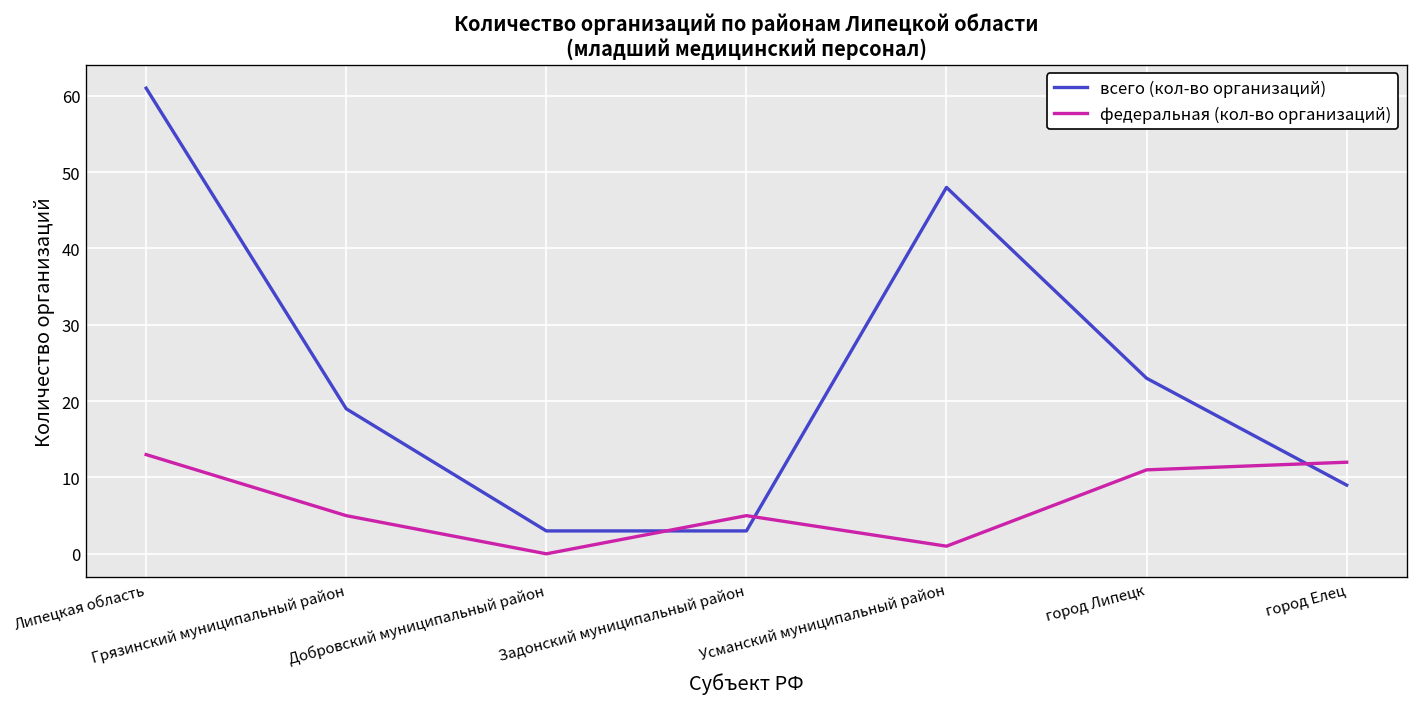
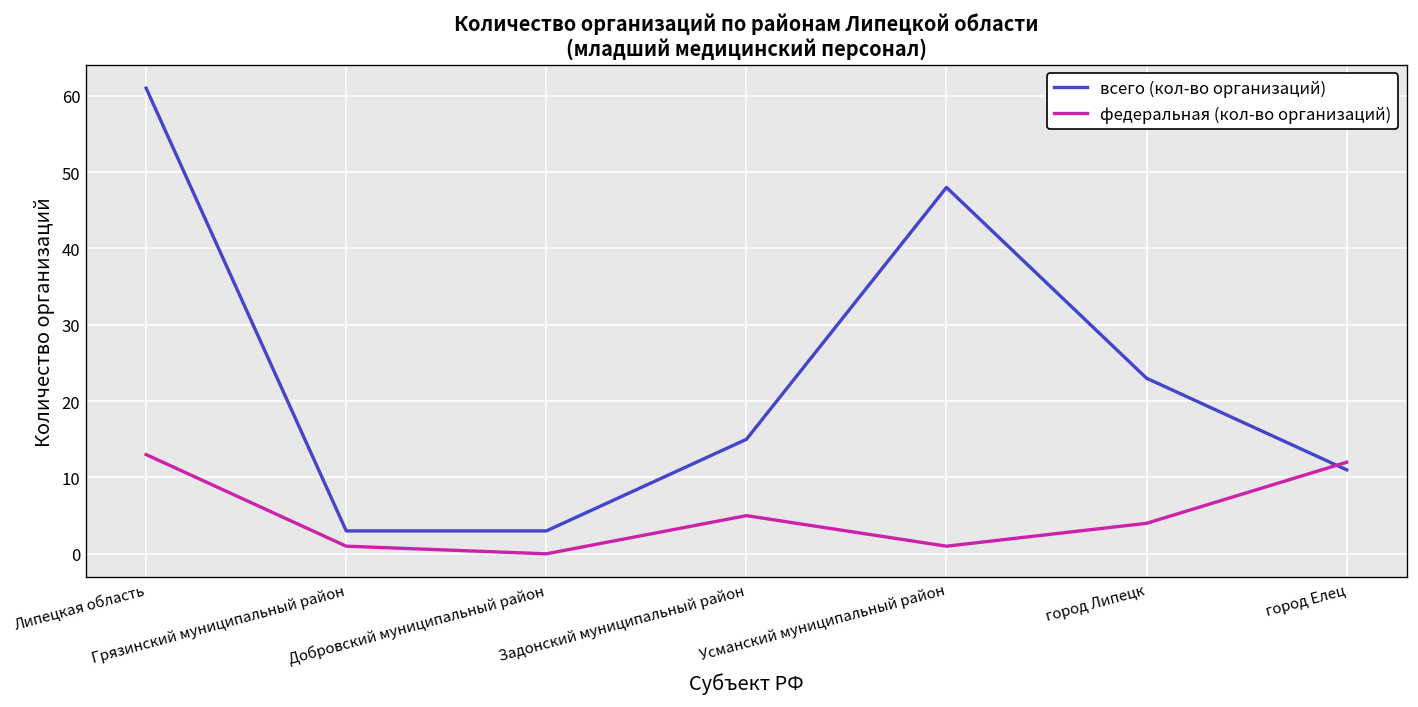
  {
    "всего (кол-во организаций)": {
      "Липецкая область": 61,
-     "Грязинский муниципальный район": 19,
+     "Грязинский муниципальный район": 3,
      "Добровский муниципальный район": 3,
-     "Задонский муниципальный район": 3,
+     "Задонский муниципальный район": 15,
      "Усманский муниципальный район": 48,
      "город Липецк": 23,
-     "город Елец": 9
+     "город Елец": 11
    },
    "федеральная (кол-во организаций)": {
      "Липецкая область": 13,
-     "Грязинский муниципальный район": 5,
+     "Грязинский муниципальный район": 1,
      "Добровский муниципальный район": 0,
      "Задонский муниципальный район": 5,
      "Усманский муниципальный район": 1,
-     "город Липецк": 11,
+     "город Липецк": 4,
      "город Елец": 12
    }
  }
